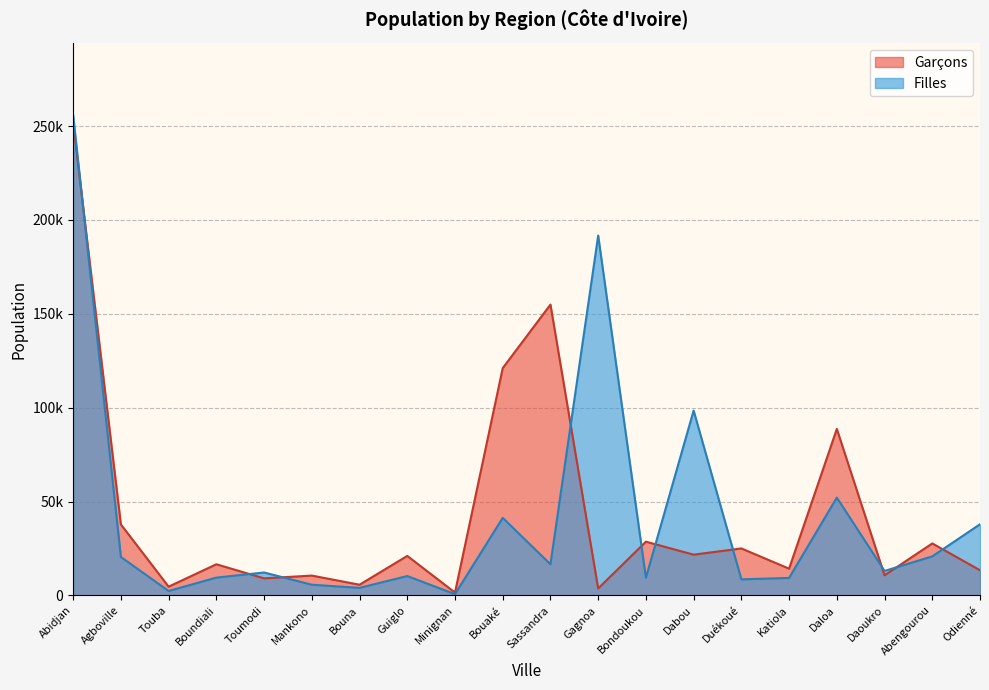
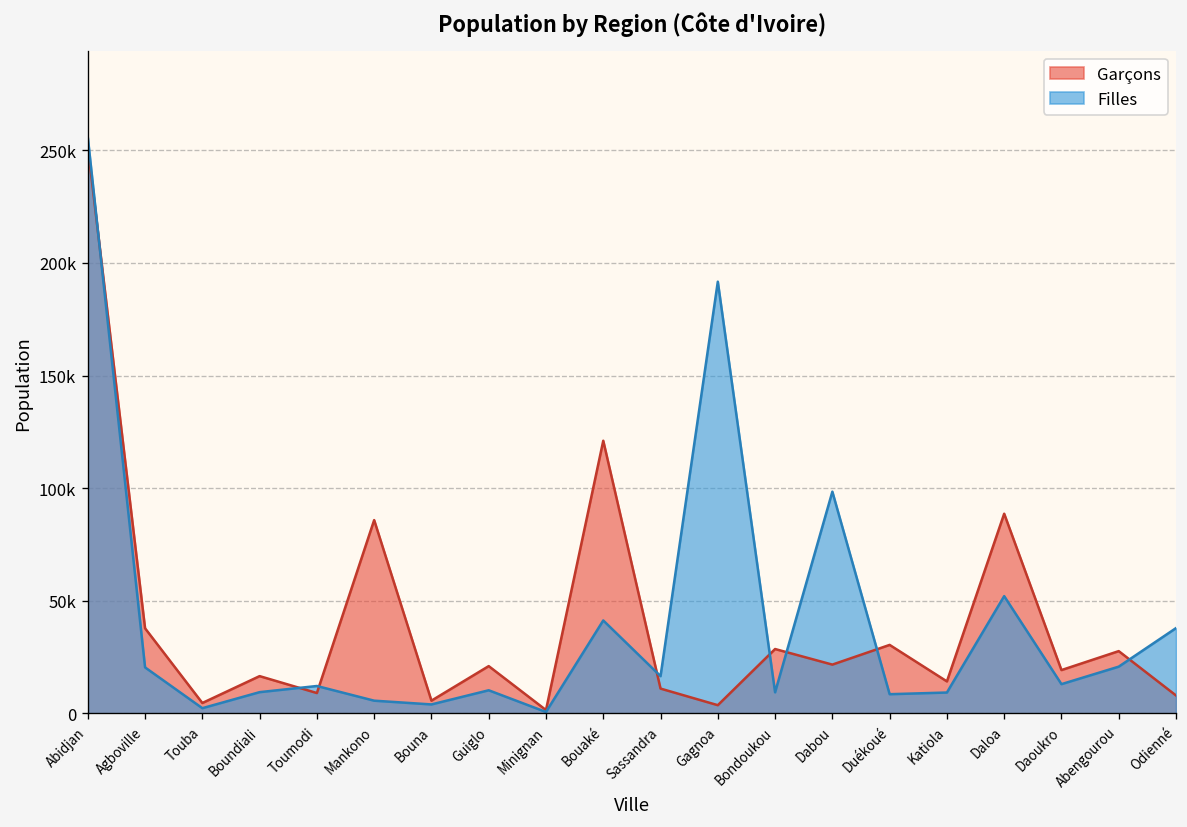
  {
    "Garçons": {
      "Abidjan": 252000,
      "Agboville": 38000,
      "Touba": 5000,
      "Boundiali": 17000,
      "Toumodi": 9000,
-     "Mankono": 11000,
+     "Mankono": 86000,
      "Bouna": 6000,
      "Guiglo": 21000,
      "Bouaké": 121000,
-     "Sassandra": 155000,
+     "Sassandra": 11000,
      "Gagnoa": 4000,
      "Bondoukou": 29000,
      "Dabou": 22000,
-     "Duékoué": 25000,
+     "Duékoué": 30000,
      "Katiola": 14000,
      "Daloa": 89000,
-     "Daoukro": 11000,
+     "Daoukro": 19000,
      "Abengourou": 28000,
-     "Odienné": 13000
+     "Odienné": 8000
    },
    "Filles": {
      "Abidjan": 256000,
      "Agboville": 20000,
      "Touba": 2000,
      "Boundiali": 9000,
      "Toumodi": 12000,
      "Mankono": 6000,
      "Bouna": 4000,
      "Guiglo": 10000,
      "Bouaké": 41000,
      "Sassandra": 17000,
      "Gagnoa": 192000,
      "Bondoukou": 9000,
      "Dabou": 98000,
      "Duékoué": 9000,
      "Katiola": 9000,
      "Daloa": 52000,
      "Daoukro": 13000,
      "Abengourou": 21000,
      "Odienné": 38000
    }
  }
